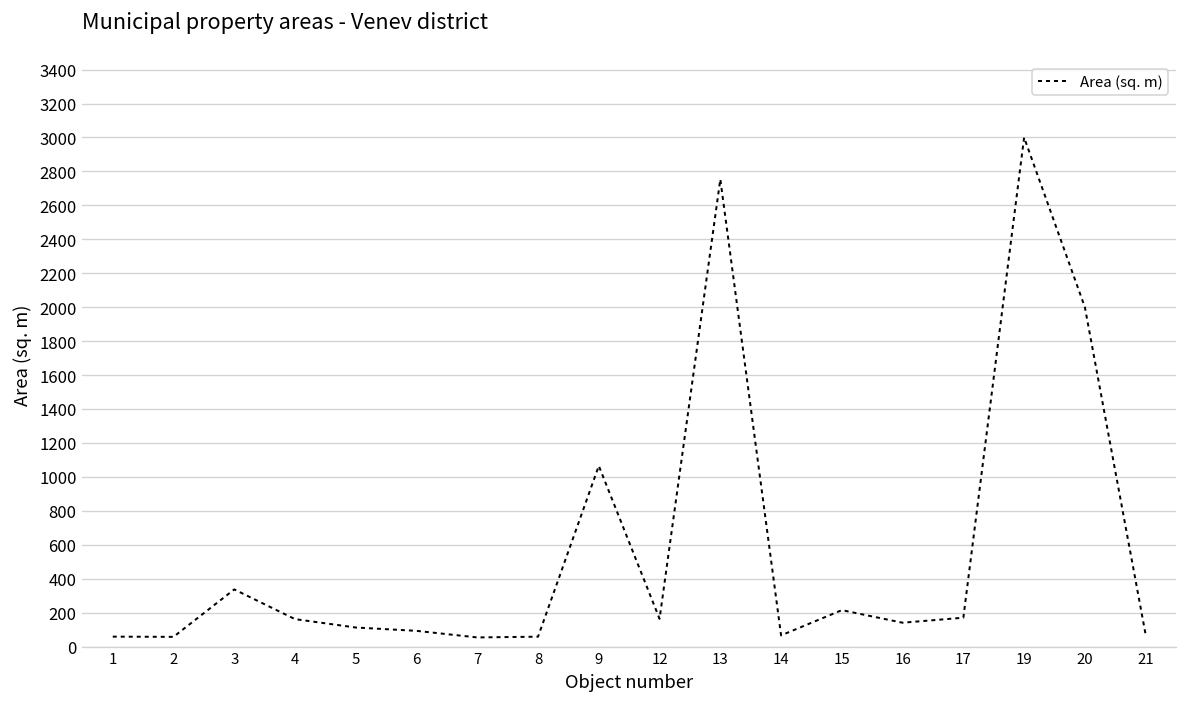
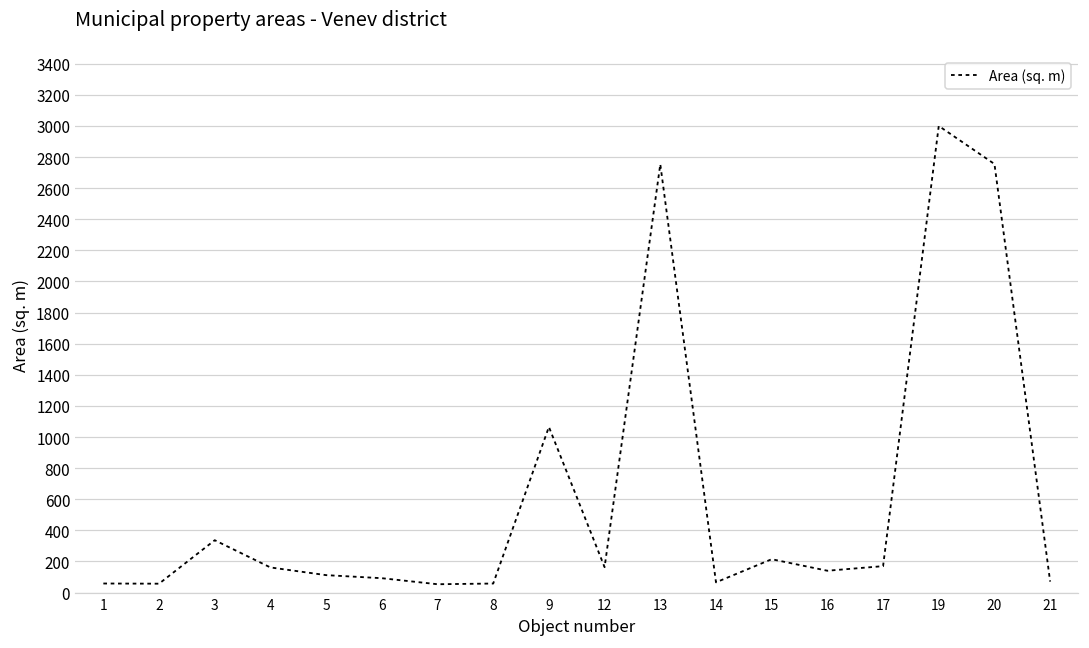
  {
    "1": 60,
    "2": 60,
    "3": 340,
    "4": 160,
    "5": 110,
    "6": 90,
    "7": 50,
    "8": 60,
    "9": 1060,
    "12": 160,
    "13": 2750,
    "14": 70,
    "15": 210,
    "16": 140,
    "17": 170,
    "19": 3000,
-   "20": 2000,
+   "20": 2760,
    "21": 70
  }
